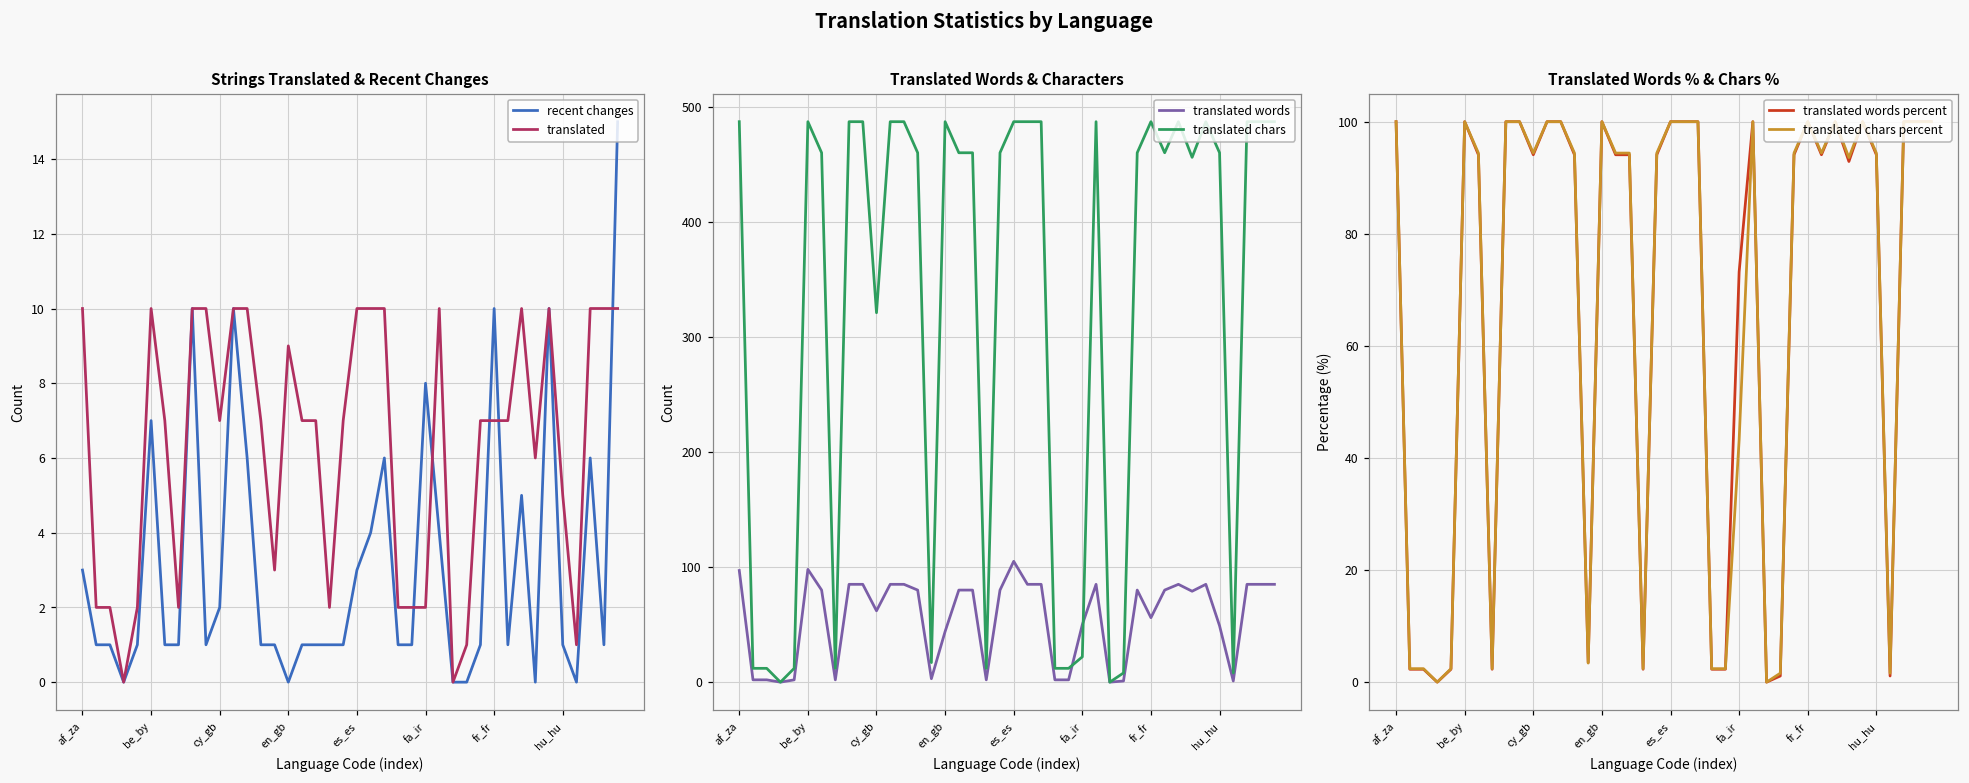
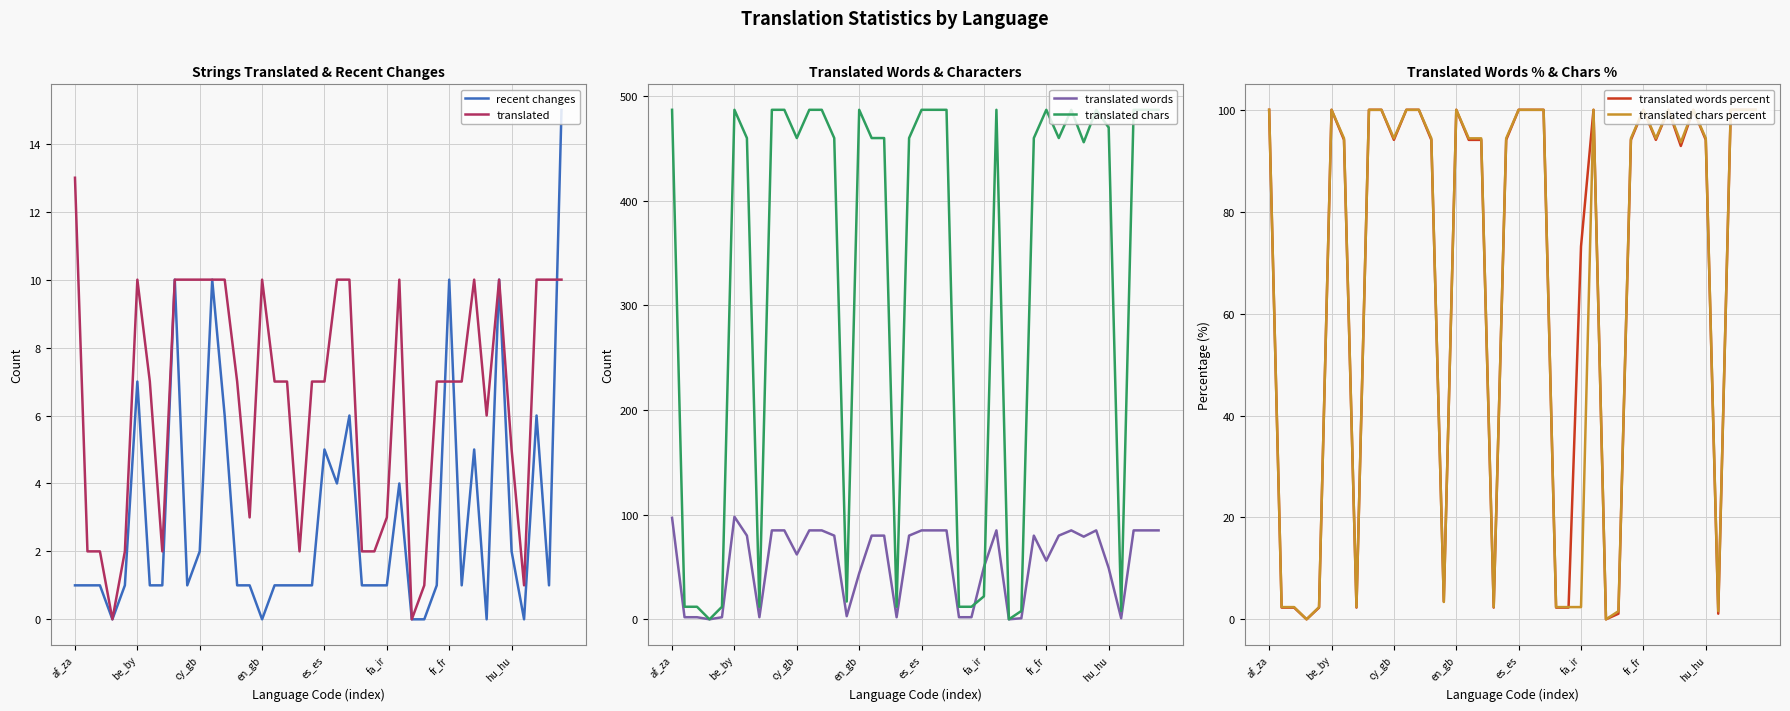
  {
    "Strings Translated & Recent Changes": {
      "recent changes": {
-       "af_za": 3,
+       "af_za": 1,
        "be_by": 7,
        "cy_gb": 2,
        "en_gb": 0,
-       "es_es": 3,
-       "fa_ir": 8,
+       "es_es": 5,
+       "fa_ir": 1,
        "fr_fr": 10,
-       "hu_hu": 1
+       "hu_hu": 2
      },
      "translated": {
-       "af_za": 10,
+       "af_za": 13,
        "be_by": 10,
-       "cy_gb": 7,
-       "en_gb": 9,
-       "es_es": 10,
-       "fa_ir": 2,
+       "cy_gb": 10,
+       "en_gb": 10,
+       "es_es": 7,
+       "fa_ir": 3,
        "fr_fr": 7,
        "hu_hu": 5
      }
    },
    "Translated Words & Characters": {
      "translated words": {
        "af_za": 97,
        "be_by": 98,
        "cy_gb": 62,
        "en_gb": 44,
-       "es_es": 105,
+       "es_es": 85,
        "fa_ir": 50,
        "fr_fr": 56,
        "hu_hu": 49
      },
      "translated chars": {
        "af_za": 487,
        "be_by": 487,
-       "cy_gb": 321,
+       "cy_gb": 460,
        "en_gb": 487,
        "es_es": 487,
        "fa_ir": 22,
        "fr_fr": 487,
-       "hu_hu": 460
+       "hu_hu": 470
      }
    },
    "Translated Words % & Chars %": {
      "translated words percent": {
        "fa_ir": 73
      },
      "translated chars percent": {
-       "fa_ir": 43
+       "fa_ir": 2
      }
    }
  }
